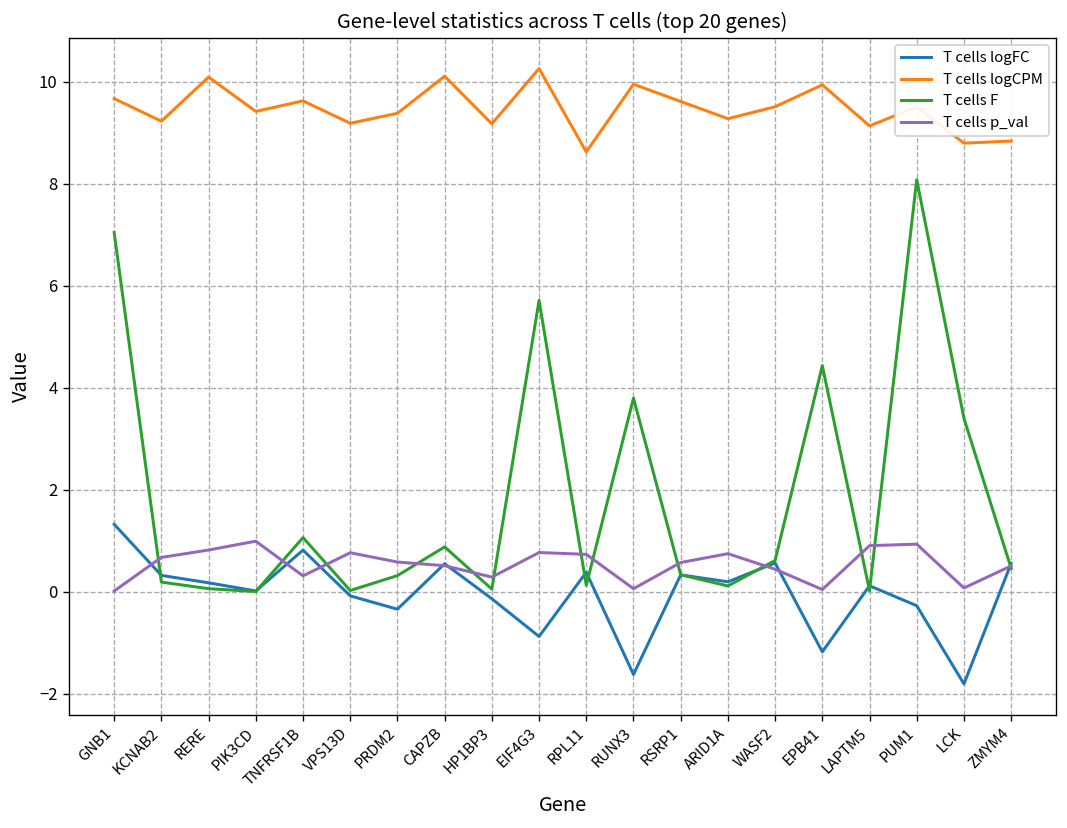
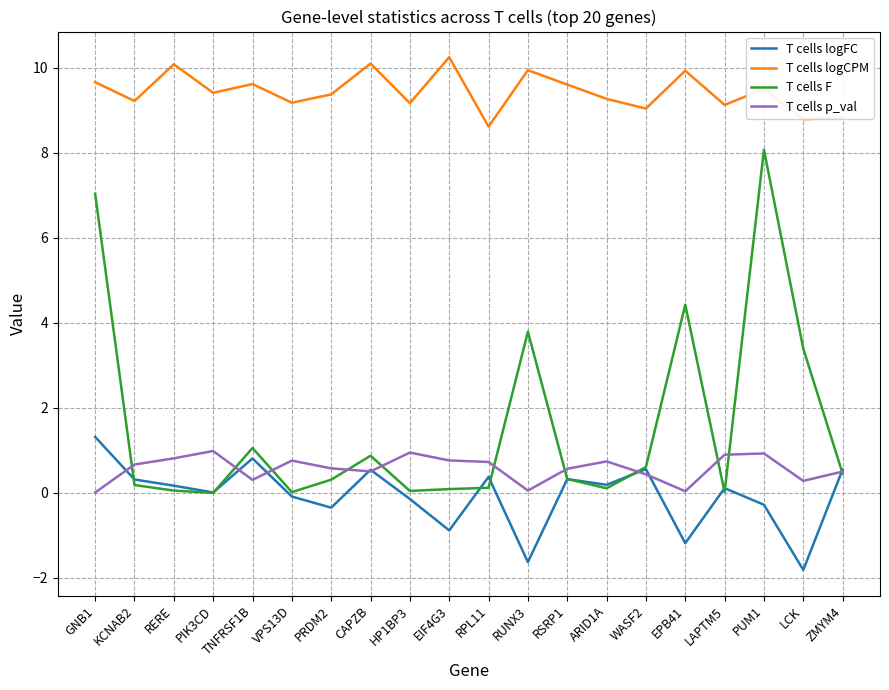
  {
    "T cells logFC": {
      "GNB1": 1.3,
      "KCNAB2": 0.3,
      "RERE": 0.2,
      "TNFRSF1B": 0.8,
      "VPS13D": -0.1,
      "PRDM2": -0.3,
      "HP1BP3": -0.1,
      "EIF4G3": -0.9,
      "RPL11": 0.4,
      "RUNX3": -1.6,
      "ARID1A": 0.2,
      "EPB41": -1.2,
      "LAPTM5": 0.1,
      "PUM1": -0.3,
      "LCK": -1.8
    },
    "T cells logCPM": {
      "GNB1": 9.7,
      "KCNAB2": 9.2,
      "RERE": 10.1,
      "PIK3CD": 9.4,
      "TNFRSF1B": 9.6,
      "VPS13D": 9.2,
      "PRDM2": 9.4,
      "CAPZB": 10.1,
      "HP1BP3": 9.2,
      "EIF4G3": 10.3,
      "RPL11": 8.6,
      "RUNX3": 9.9,
      "RSRP1": 9.6,
      "ARID1A": 9.3,
-     "WASF2": 9.5,
+     "WASF2": 9.0,
      "EPB41": 9.9,
      "LAPTM5": 9.1,
      "LCK": 8.8
    },
    "T cells F": {
      "GNB1": 7.0,
      "KCNAB2": 0.2,
      "RERE": 0.1,
      "TNFRSF1B": 1.1,
      "VPS13D": 0.0,
      "PRDM2": 0.3,
      "CAPZB": 0.9,
      "HP1BP3": 0.0,
-     "EIF4G3": 5.7,
+     "EIF4G3": 0.1,
      "RPL11": 0.1,
      "RUNX3": 3.8,
      "ARID1A": 0.1,
      "EPB41": 4.4,
      "LAPTM5": 0.0,
      "PUM1": 8.1,
      "LCK": 3.4
    },
    "T cells p_val": {
      "GNB1": 0.0,
      "KCNAB2": 0.7,
      "RERE": 0.8,
      "PIK3CD": 1.0,
      "TNFRSF1B": 0.3,
      "VPS13D": 0.8,
      "PRDM2": 0.6,
-     "HP1BP3": 0.3,
+     "HP1BP3": 0.9,
      "EIF4G3": 0.8,
      "RPL11": 0.7,
      "RUNX3": 0.1,
      "RSRP1": 0.6,
      "ARID1A": 0.7,
      "WASF2": 0.4,
      "EPB41": 0.0,
      "LAPTM5": 0.9,
      "PUM1": 0.9,
-     "LCK": 0.1
+     "LCK": 0.3
    }
  }
